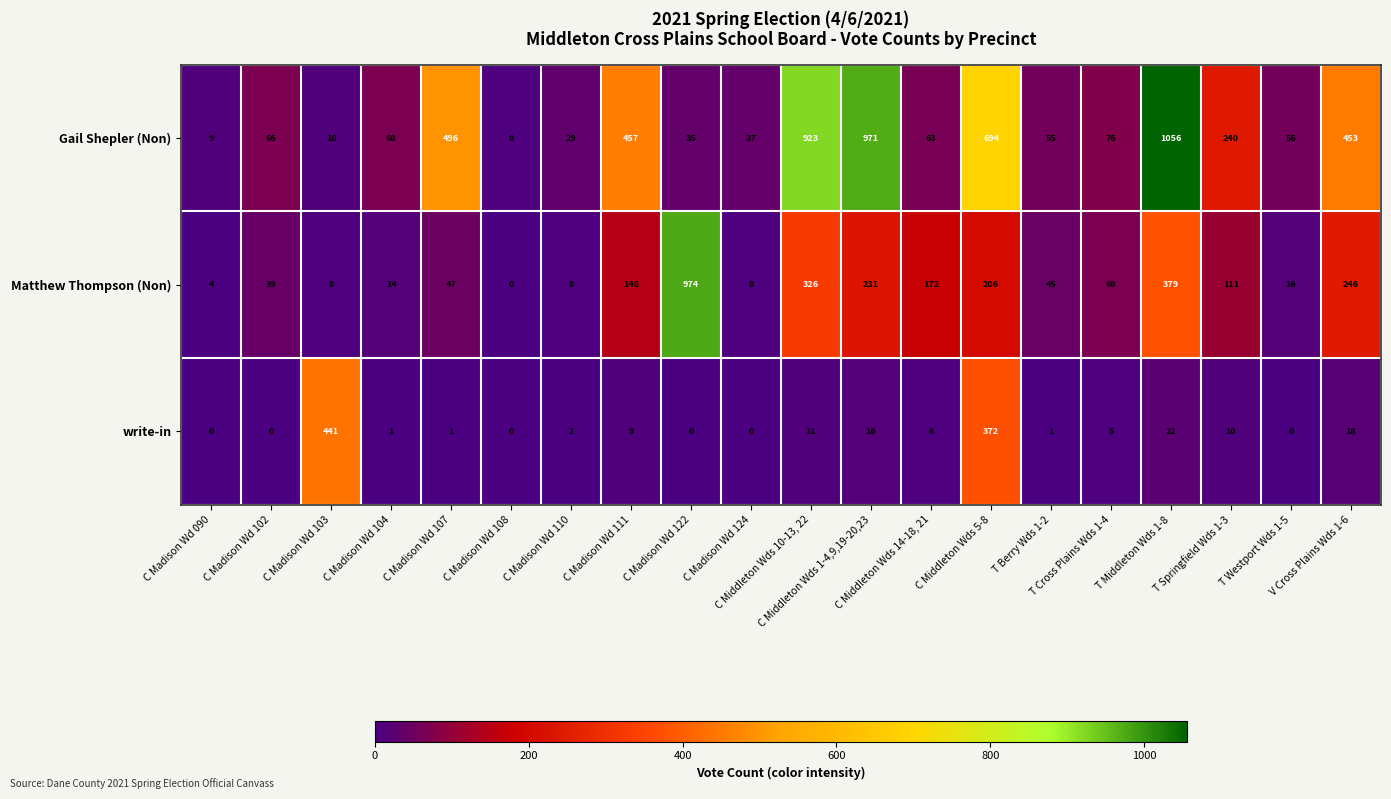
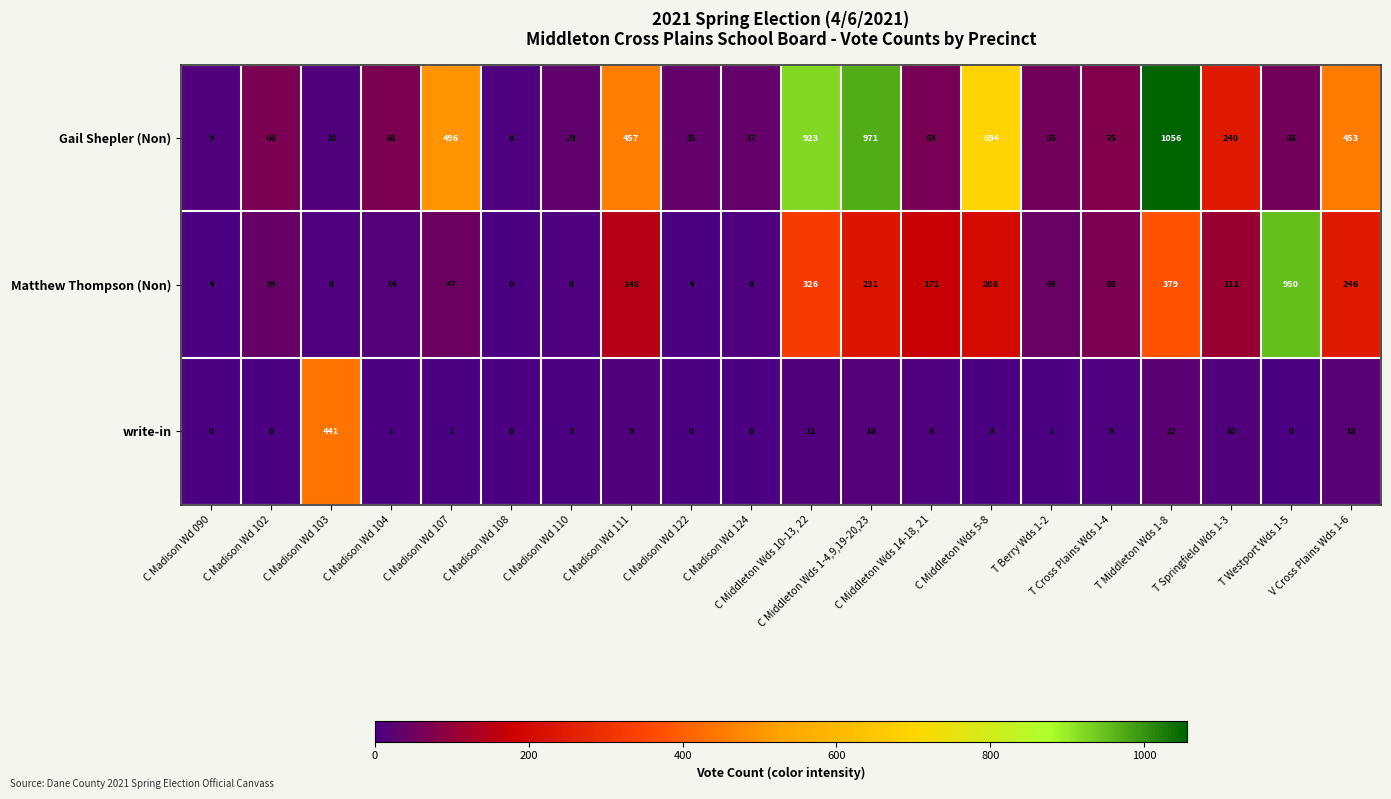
  {
    "Gail Shepler (Non)": {
      "C Madison Wd 090": 9,
      "C Madison Wd 102": 66,
      "C Madison Wd 103": 10,
      "C Madison Wd 104": 68,
      "C Madison Wd 107": 496,
      "C Madison Wd 108": 8,
      "C Madison Wd 110": 29,
      "C Madison Wd 111": 457,
      "C Madison Wd 122": 35,
      "C Madison Wd 124": 37,
      "C Middleton Wds 10-13, 22": 923,
      "C Middleton Wds 1-4,9,19-20,23": 971,
      "C Middleton Wds 14-18, 21": 63,
      "C Middleton Wds 5-8": 694,
      "T Berry Wds 1-2": 55,
      "T Cross Plains Wds 1-4": 76,
      "T Middleton Wds 1-8": 1056,
      "T Springfield Wds 1-3": 240,
      "T Westport Wds 1-5": 56,
      "V Cross Plains Wds 1-6": 453
    },
    "Matthew Thompson (Non)": {
      "C Madison Wd 090": 4,
      "C Madison Wd 102": 39,
      "C Madison Wd 103": 8,
      "C Madison Wd 104": 14,
      "C Madison Wd 107": 47,
      "C Madison Wd 108": 0,
      "C Madison Wd 110": 8,
      "C Madison Wd 111": 148,
-     "C Madison Wd 122": 974,
+     "C Madison Wd 122": 4,
      "C Madison Wd 124": 8,
      "C Middleton Wds 10-13, 22": 326,
      "C Middleton Wds 1-4,9,19-20,23": 231,
      "C Middleton Wds 14-18, 21": 172,
      "C Middleton Wds 5-8": 206,
      "T Berry Wds 1-2": 45,
      "T Cross Plains Wds 1-4": 68,
      "T Middleton Wds 1-8": 379,
      "T Springfield Wds 1-3": 111,
-     "T Westport Wds 1-5": 16,
+     "T Westport Wds 1-5": 950,
      "V Cross Plains Wds 1-6": 246
    },
    "write-in": {
      "C Madison Wd 090": 0,
      "C Madison Wd 102": 0,
      "C Madison Wd 103": 441,
      "C Madison Wd 104": 1,
      "C Madison Wd 107": 1,
      "C Madison Wd 108": 0,
      "C Madison Wd 110": 2,
      "C Madison Wd 111": 9,
      "C Madison Wd 122": 0,
      "C Madison Wd 124": 0,
      "C Middleton Wds 10-13, 22": 11,
      "C Middleton Wds 1-4,9,19-20,23": 16,
      "C Middleton Wds 14-18, 21": 6,
-     "C Middleton Wds 5-8": 372,
+     "C Middleton Wds 5-8": 3,
      "T Berry Wds 1-2": 1,
      "T Cross Plains Wds 1-4": 5,
      "T Middleton Wds 1-8": 22,
      "T Springfield Wds 1-3": 10,
      "T Westport Wds 1-5": 0,
      "V Cross Plains Wds 1-6": 18
    }
  }
